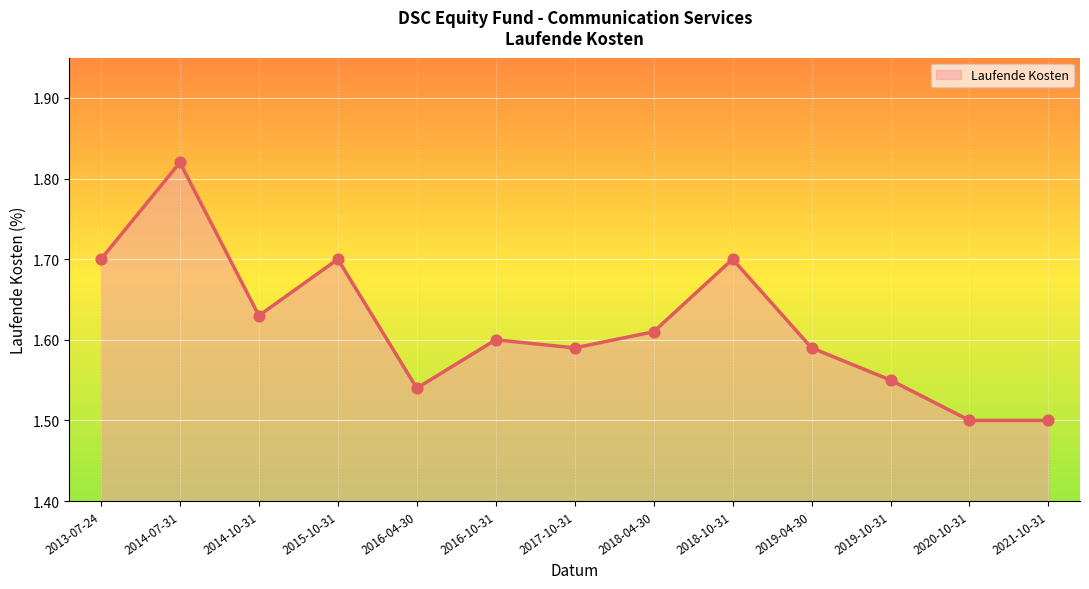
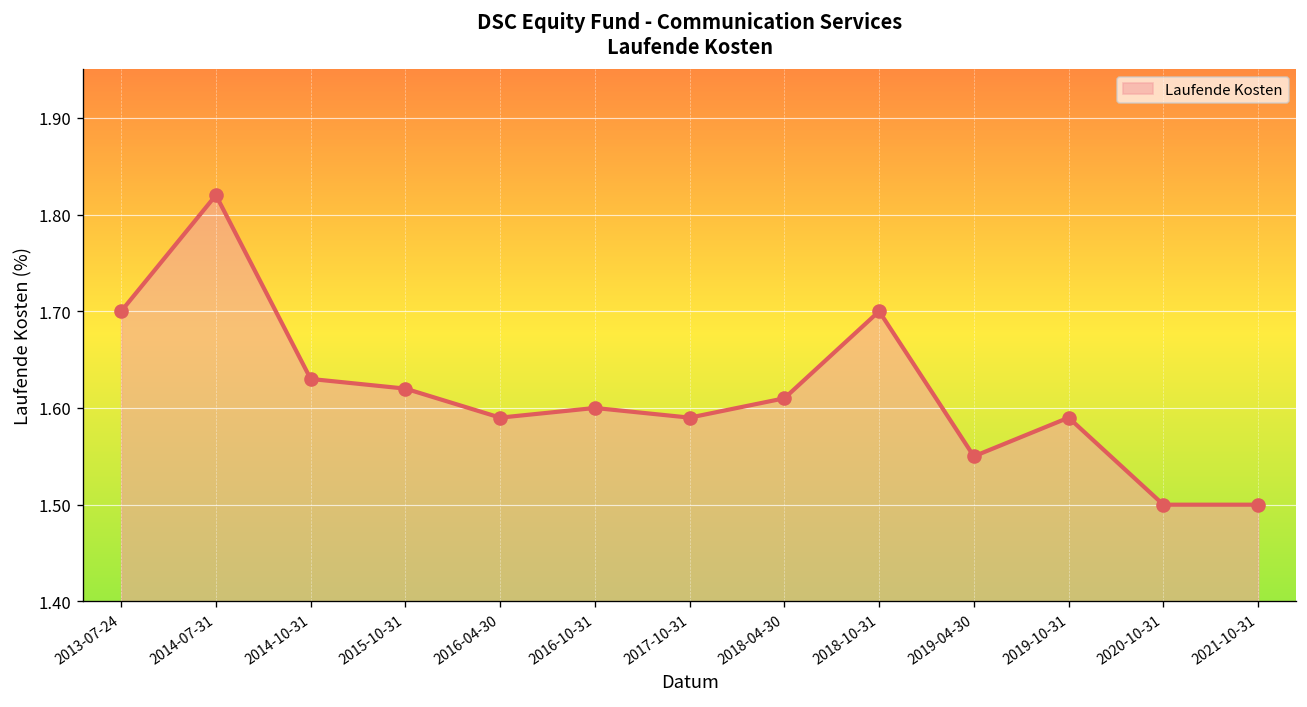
  {
    "2013-07-24": 1.70,
    "2014-07-31": 1.82,
    "2014-10-31": 1.63,
-   "2015-10-31": 1.70,
-   "2016-04-30": 1.54,
+   "2015-10-31": 1.62,
+   "2016-04-30": 1.59,
    "2016-10-31": 1.60,
    "2017-10-31": 1.59,
    "2018-04-30": 1.61,
    "2018-10-31": 1.70,
-   "2019-04-30": 1.59,
-   "2019-10-31": 1.55,
+   "2019-04-30": 1.55,
+   "2019-10-31": 1.59,
    "2020-10-31": 1.50,
    "2021-10-31": 1.50
  }
